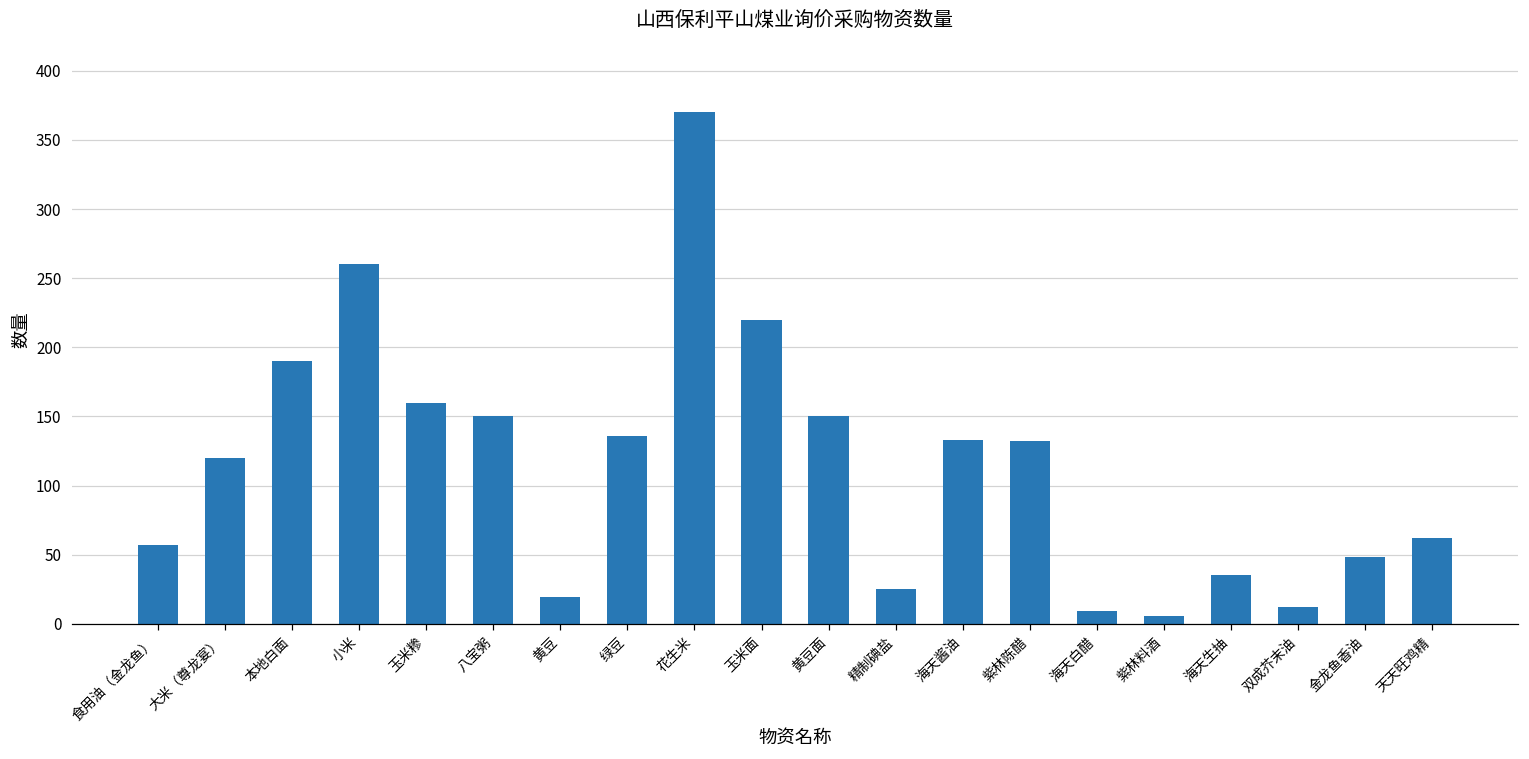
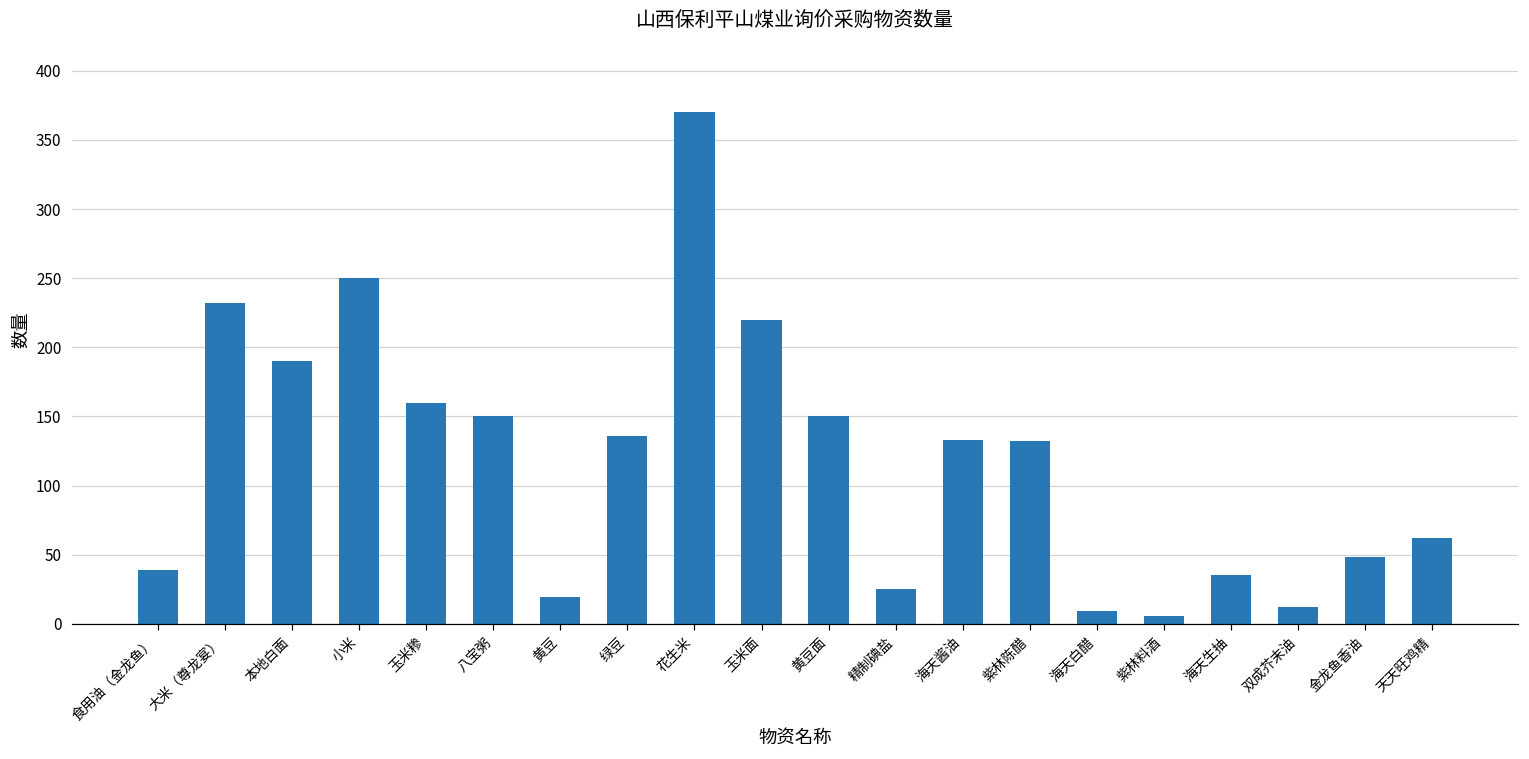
  {
-   "食用油（金龙鱼）": 57,
-   "大米（尊龙宴）": 120,
+   "食用油（金龙鱼）": 39,
+   "大米（尊龙宴）": 232,
    "本地白面": 190,
-   "小米": 260,
+   "小米": 250,
    "玉米糁": 160,
    "八宝粥": 150,
    "黄豆": 20,
    "绿豆": 136,
    "花生米": 370,
    "玉米面": 220,
    "黄豆面": 150,
    "精制碘盐": 25,
    "海天酱油": 133,
    "紫林陈醋": 132,
    "海天白醋": 9,
    "紫林料酒": 6,
    "海天生抽": 35,
    "双成芥末油": 12,
    "金龙鱼香油": 48,
    "天天旺鸡精": 62
  }
